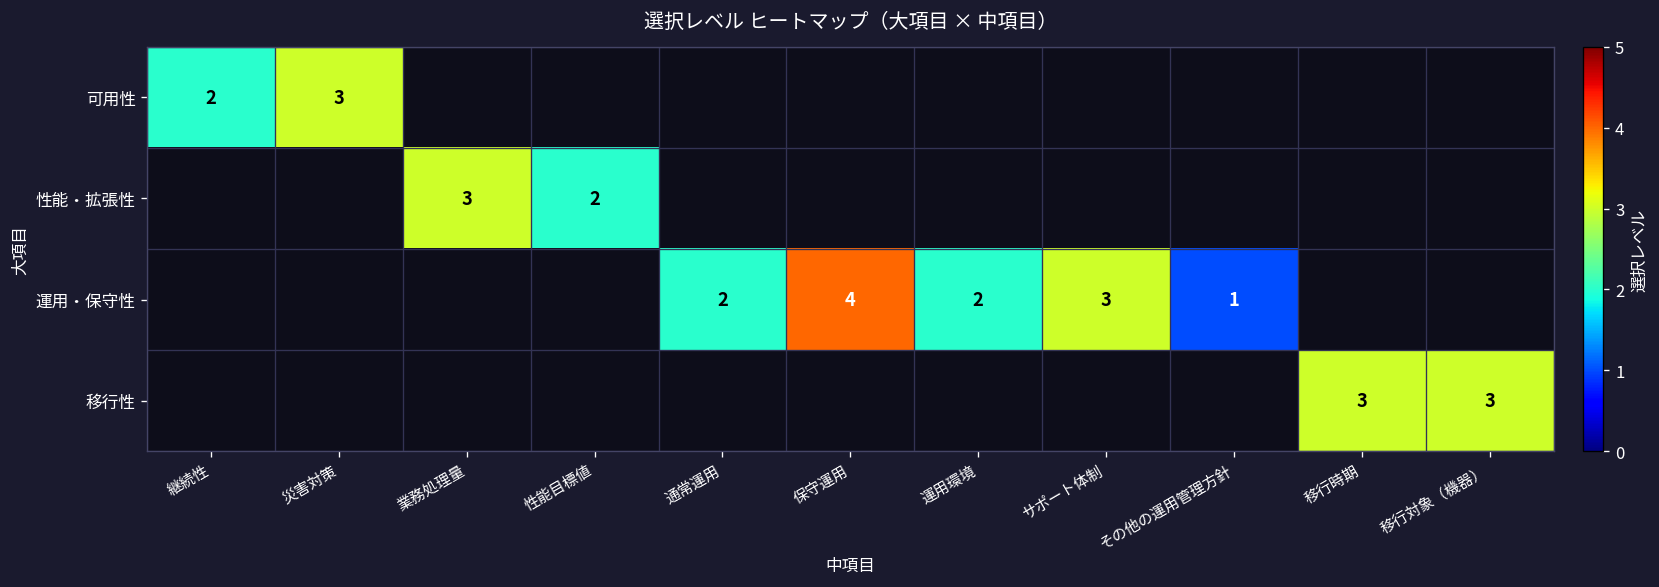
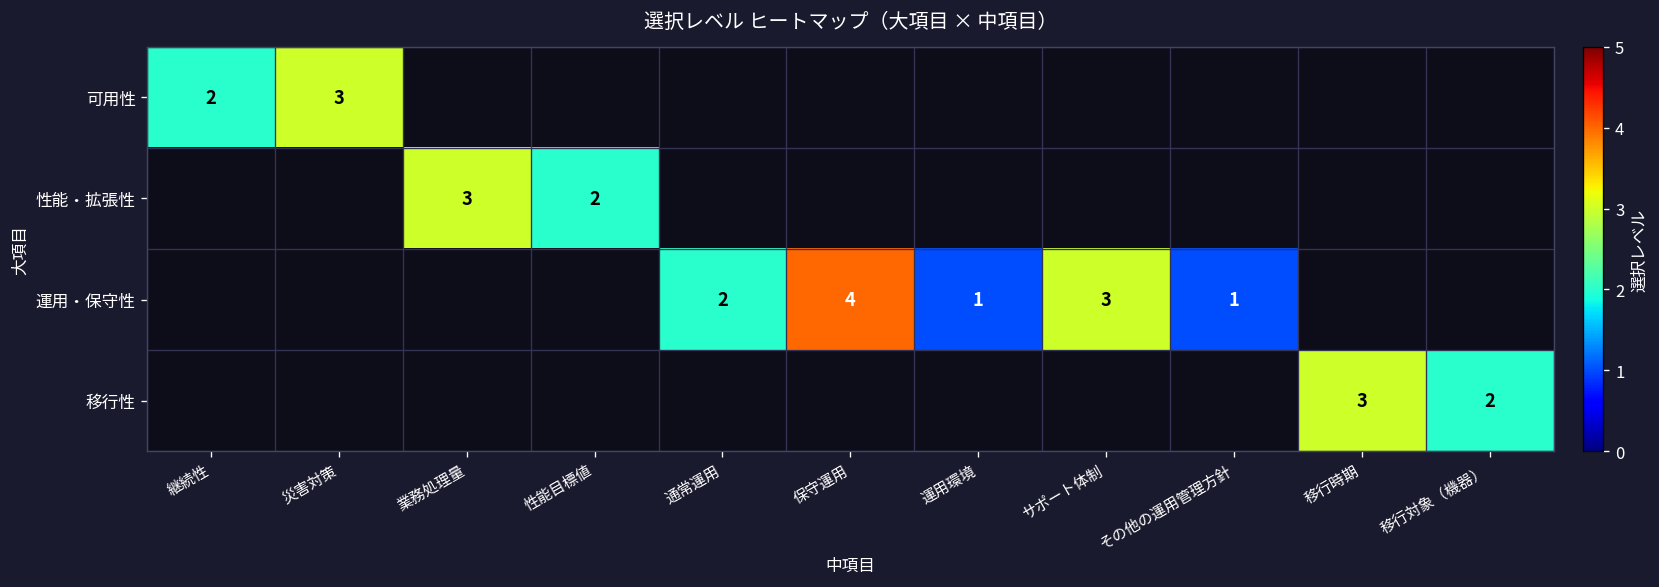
  {
    "可用性": {
      "継続性": 2,
      "災害対策": 3
    },
    "性能・拡張性": {
      "業務処理量": 3,
      "性能目標値": 2
    },
    "運用・保守性": {
      "通常運用": 2,
      "保守運用": 4,
-     "運用環境": 2,
+     "運用環境": 1,
      "サポート体制": 3,
      "その他の運用管理方針": 1
    },
    "移行性": {
      "移行時期": 3,
-     "移行対象（機器）": 3
+     "移行対象（機器）": 2
    }
  }
